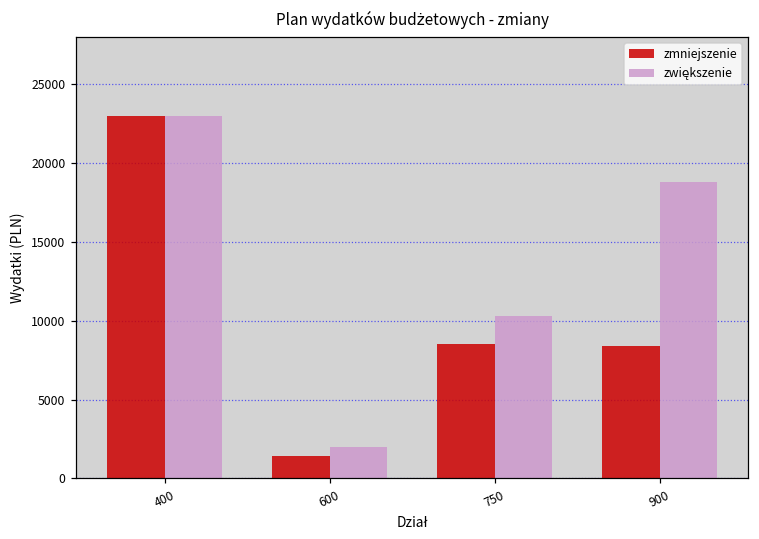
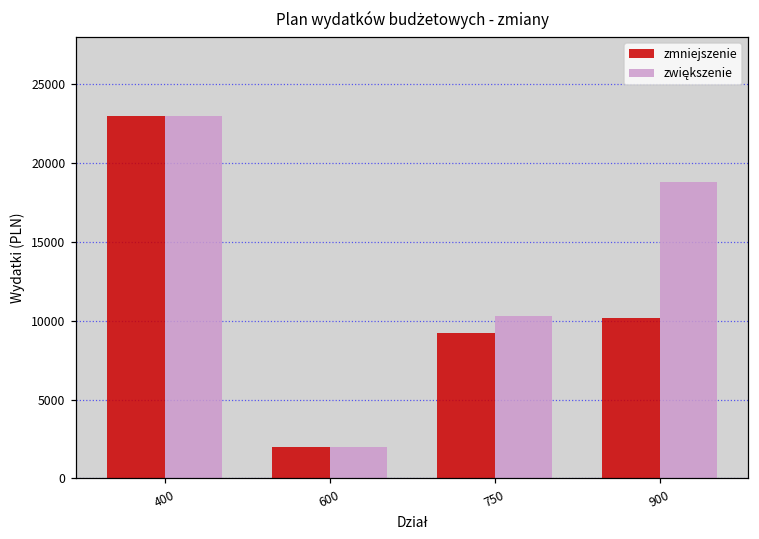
  {
    "zmniejszenie": {
      "400": 23000,
-     "600": 1400,
-     "750": 8500,
-     "900": 8400
+     "600": 2000,
+     "750": 9200,
+     "900": 10200
    },
    "zwiększenie": {
      "400": 23000,
      "600": 2000,
      "750": 10300,
      "900": 18800
    }
  }
